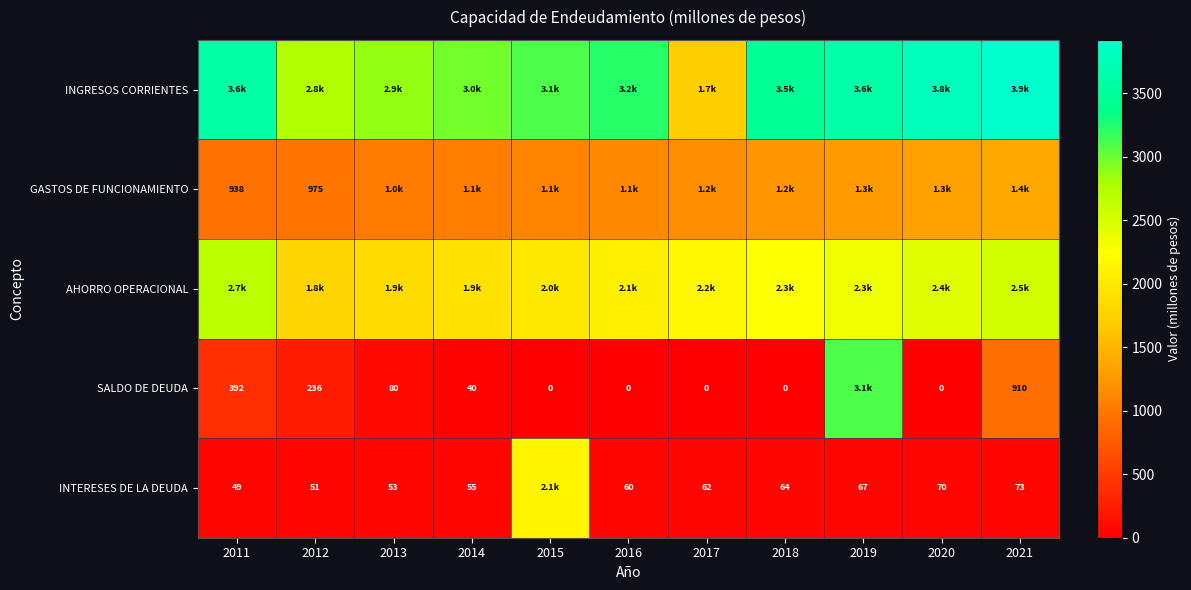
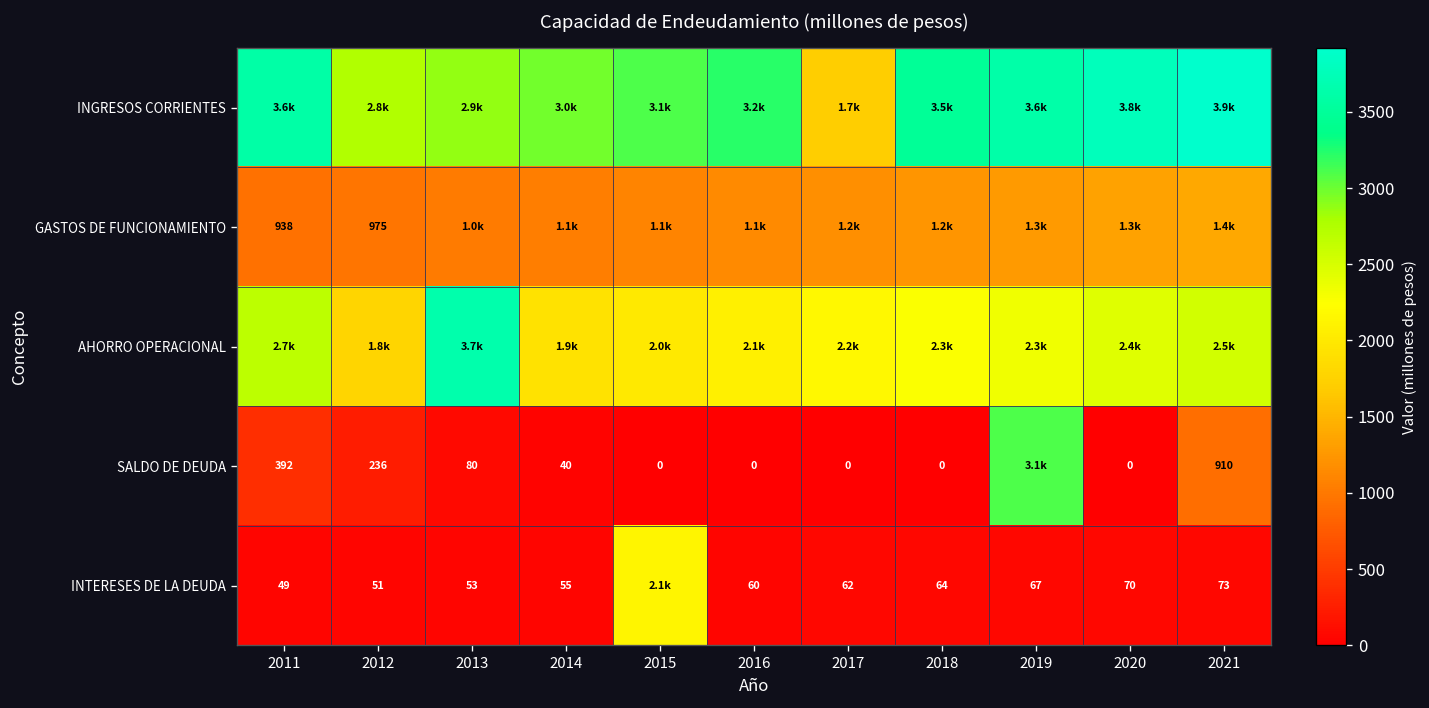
  {
    "INGRESOS CORRIENTES": {
      "2011": "3.6k",
      "2012": "2.8k",
      "2013": "2.9k",
      "2014": "3.0k",
      "2015": "3.1k",
      "2016": "3.2k",
      "2017": "1.7k",
      "2018": "3.5k",
      "2019": "3.6k",
      "2020": "3.8k",
      "2021": "3.9k"
    },
    "GASTOS DE FUNCIONAMIENTO": {
      "2011": "938",
      "2012": "975",
      "2013": "1.0k",
      "2014": "1.1k",
      "2015": "1.1k",
      "2016": "1.1k",
      "2017": "1.2k",
      "2018": "1.2k",
      "2019": "1.3k",
      "2020": "1.3k",
      "2021": "1.4k"
    },
    "AHORRO OPERACIONAL": {
      "2011": "2.7k",
      "2012": "1.8k",
-     "2013": "1.9k",
+     "2013": "3.7k",
      "2014": "1.9k",
      "2015": "2.0k",
      "2016": "2.1k",
      "2017": "2.2k",
      "2018": "2.3k",
      "2019": "2.3k",
      "2020": "2.4k",
      "2021": "2.5k"
    },
    "SALDO DE DEUDA": {
      "2011": "392",
      "2012": "236",
      "2013": "80",
      "2014": "40",
      "2015": "0",
      "2016": "0",
      "2017": "0",
      "2018": "0",
      "2019": "3.1k",
      "2020": "0",
      "2021": "910"
    },
    "INTERESES DE LA DEUDA": {
      "2011": "49",
      "2012": "51",
      "2013": "53",
      "2014": "55",
      "2015": "2.1k",
      "2016": "60",
      "2017": "62",
      "2018": "64",
      "2019": "67",
      "2020": "70",
      "2021": "73"
    }
  }
